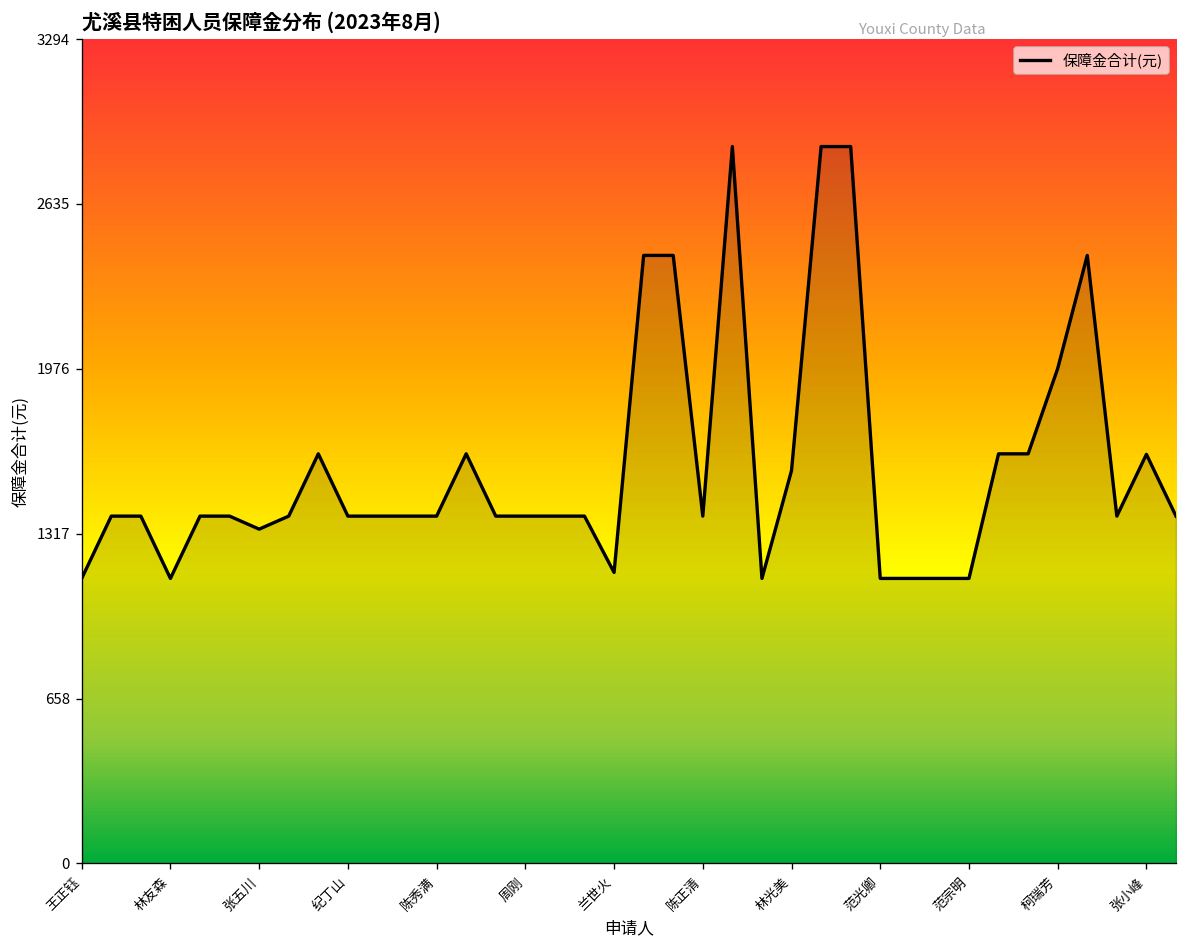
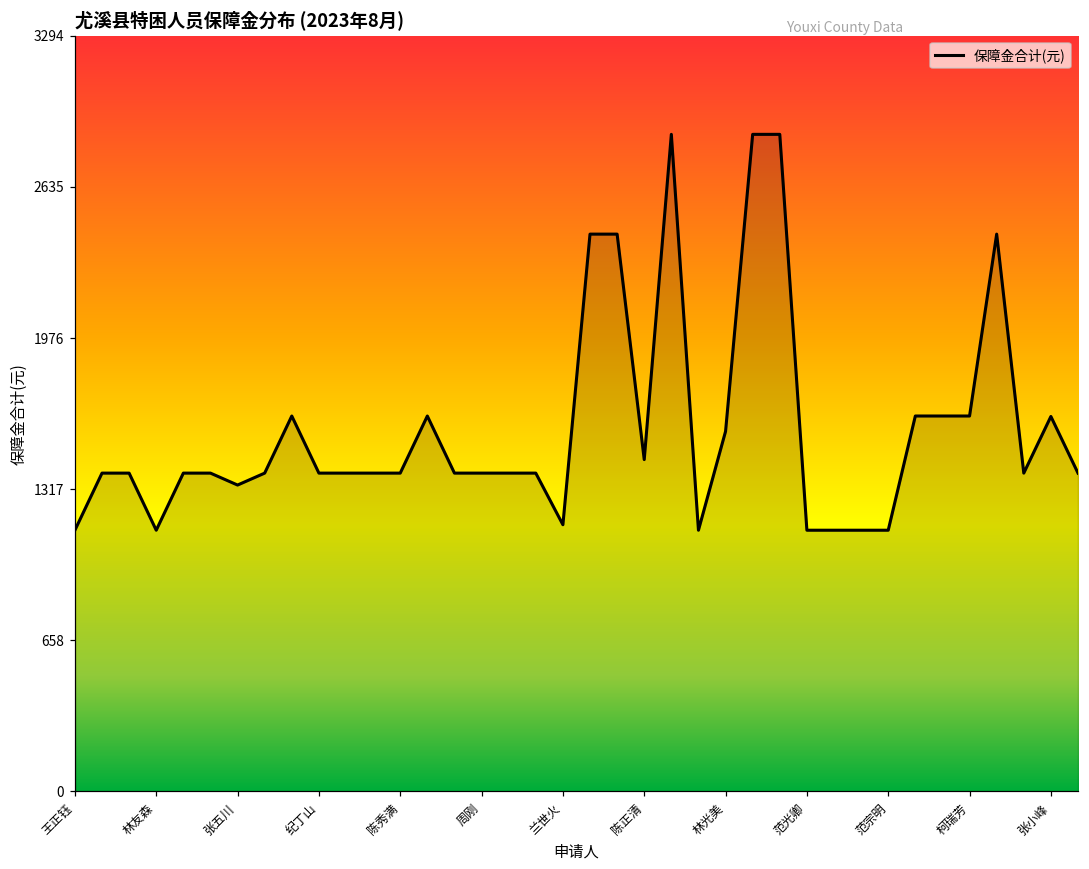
  {
    "王正钰": 1140,
    "林友森": 1140,
    "张五川": 1340,
    "纪丁山": 1390,
    "陈秀满": 1390,
    "周刚": 1390,
    "兰世火": 1160,
-   "陈正清": 1390,
+   "陈正清": 1450,
    "林光美": 1570,
    "范光卿": 1140,
    "范宗明": 1140,
-   "柯瑞芳": 1980,
+   "柯瑞芳": 1640,
    "张小峰": 1640
  }
